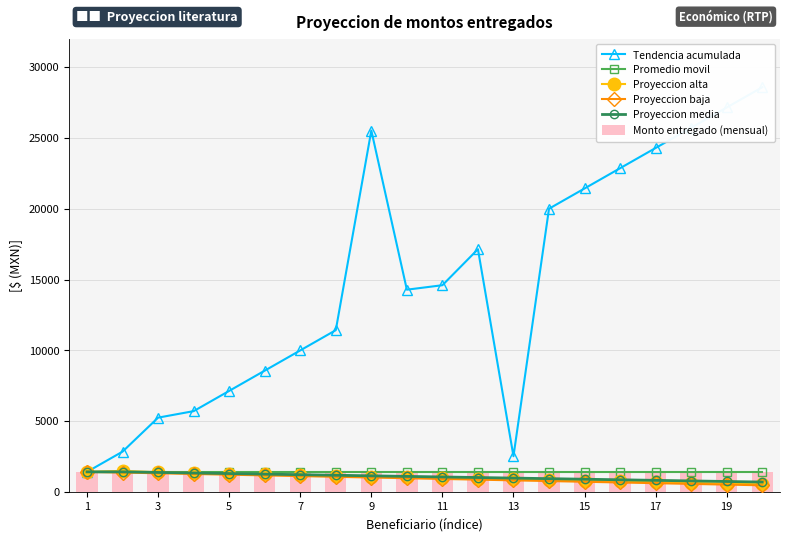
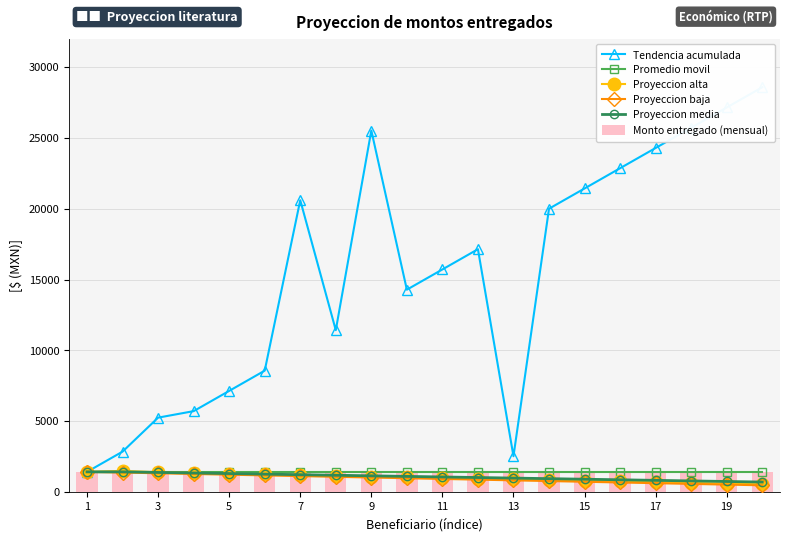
  {
    "Monto entregado (mensual)": {
      "1": 1400,
      "3": 1400,
      "5": 1400,
      "7": 1400,
      "9": 1400,
      "11": 1400,
      "13": 1400,
      "15": 1400,
      "17": 1400,
      "19": 1400
    },
    "Tendencia acumulada": {
      "3": 5300,
      "5": 7100,
-     "7": 10000,
+     "7": 20600,
      "9": 25500,
-     "11": 14600,
+     "11": 15700,
      "13": 2500,
      "15": 21400,
      "17": 24300
    }
  }
